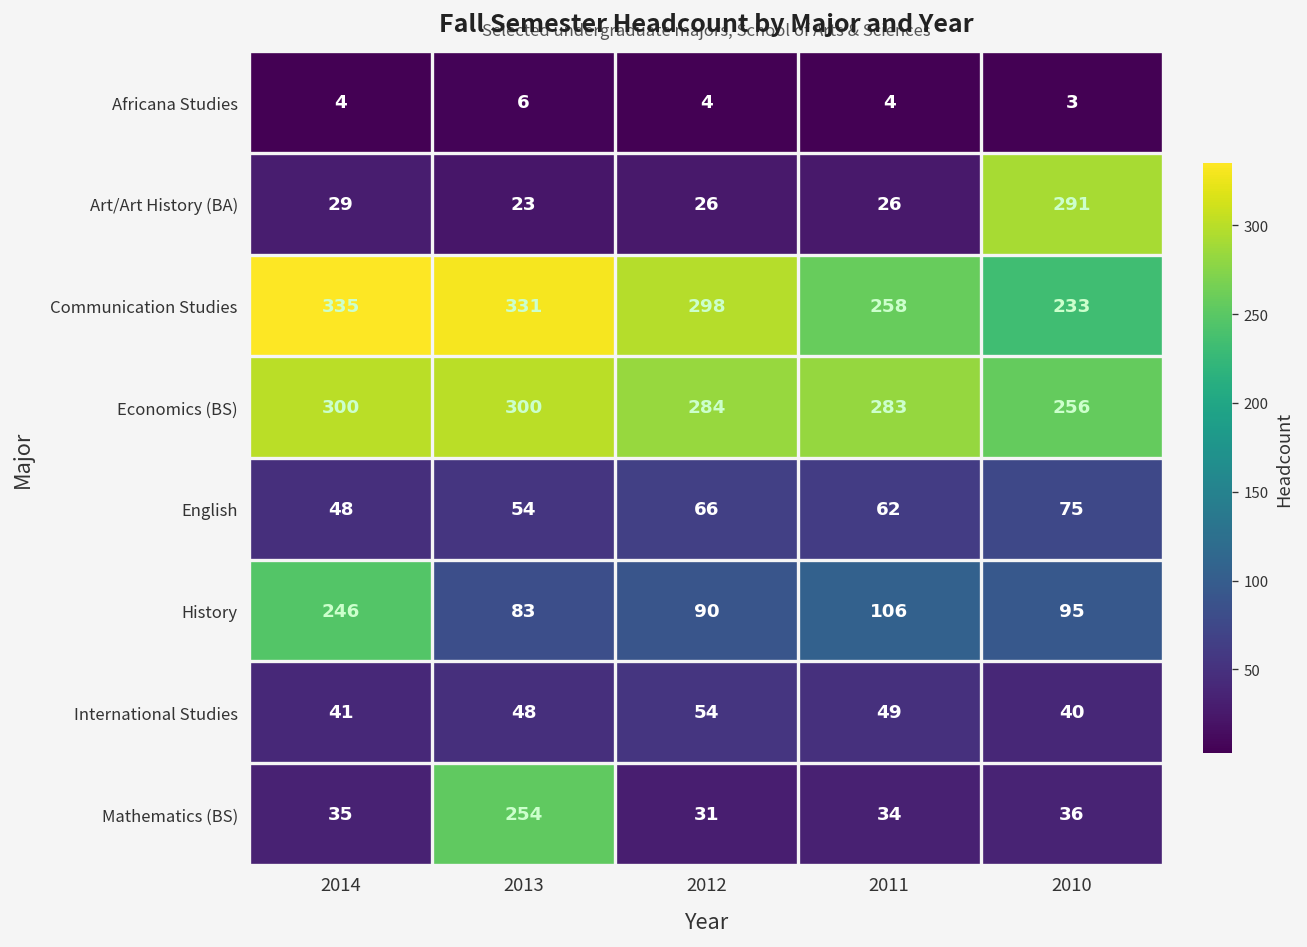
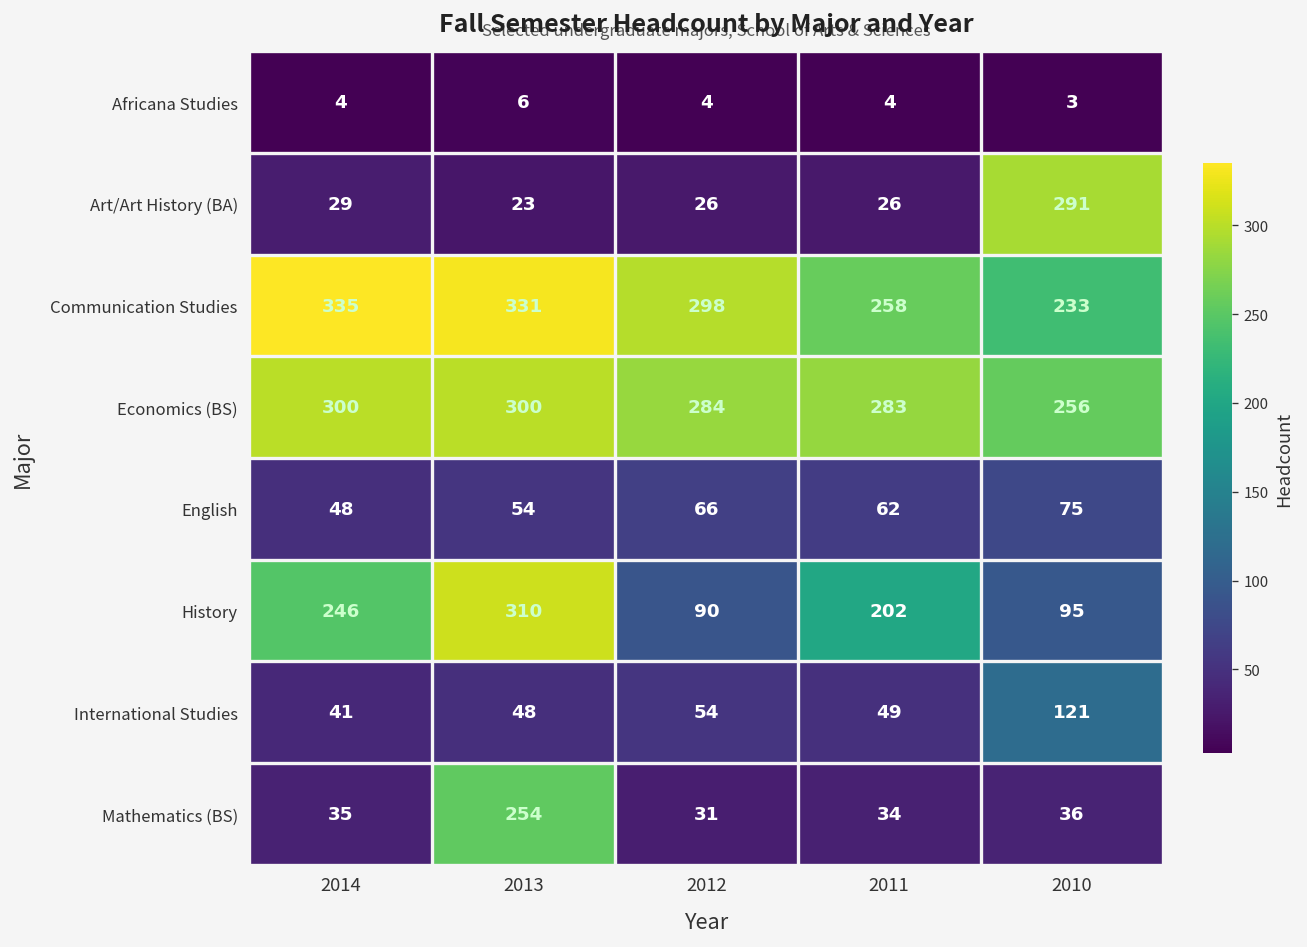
  {
    "Africana Studies": {
      "2014": 4,
      "2013": 6,
      "2012": 4,
      "2011": 4,
      "2010": 3
    },
    "Art/Art History (BA)": {
      "2014": 29,
      "2013": 23,
      "2012": 26,
      "2011": 26,
      "2010": 291
    },
    "Communication Studies": {
      "2014": 335,
      "2013": 331,
      "2012": 298,
      "2011": 258,
      "2010": 233
    },
    "Economics (BS)": {
      "2014": 300,
      "2013": 300,
      "2012": 284,
      "2011": 283,
      "2010": 256
    },
    "English": {
      "2014": 48,
      "2013": 54,
      "2012": 66,
      "2011": 62,
      "2010": 75
    },
    "History": {
      "2014": 246,
-     "2013": 83,
+     "2013": 310,
      "2012": 90,
-     "2011": 106,
+     "2011": 202,
      "2010": 95
    },
    "International Studies": {
      "2014": 41,
      "2013": 48,
      "2012": 54,
      "2011": 49,
-     "2010": 40
+     "2010": 121
    },
    "Mathematics (BS)": {
      "2014": 35,
      "2013": 254,
      "2012": 31,
      "2011": 34,
      "2010": 36
    }
  }
